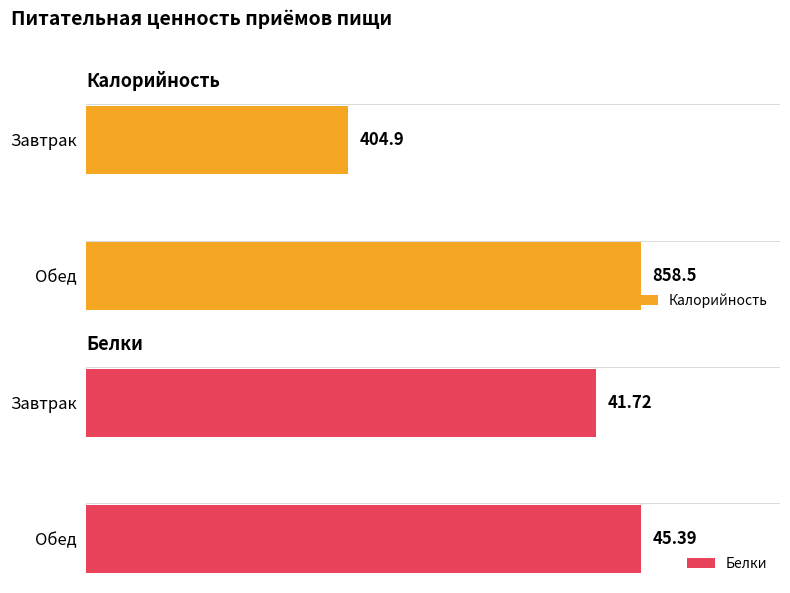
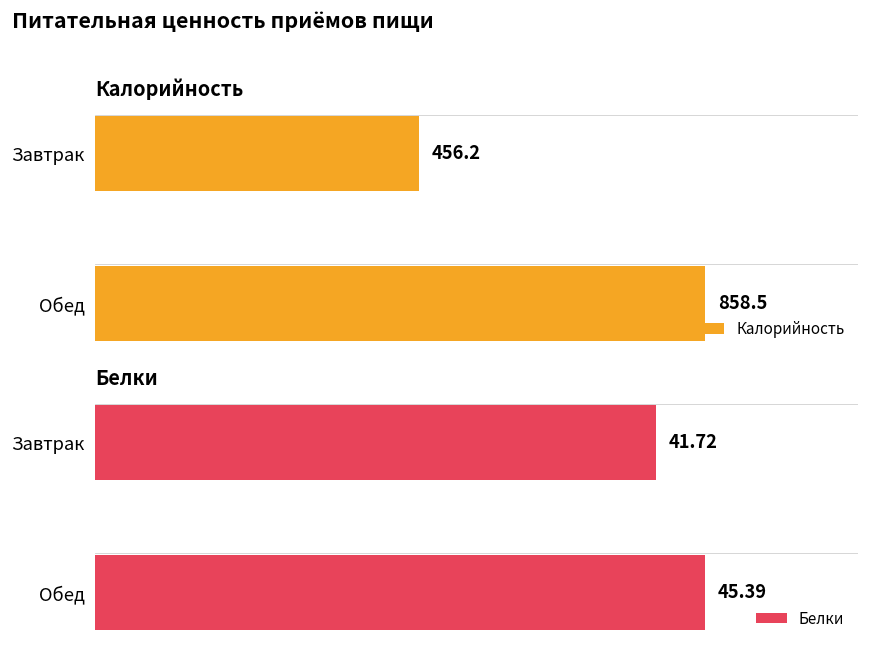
  {
    "Калорийность": {
-     "Завтрак": 404.9,
+     "Завтрак": 456.2,
      "Обед": 858.5
    },
    "Белки": {
      "Завтрак": 41.72,
      "Обед": 45.39
    }
  }
